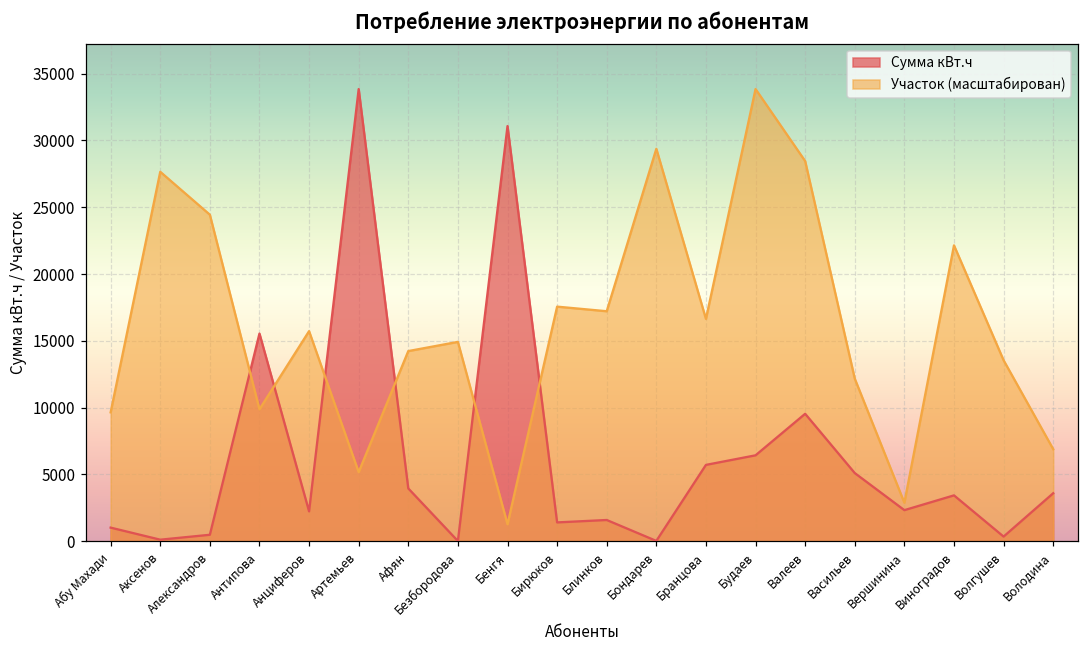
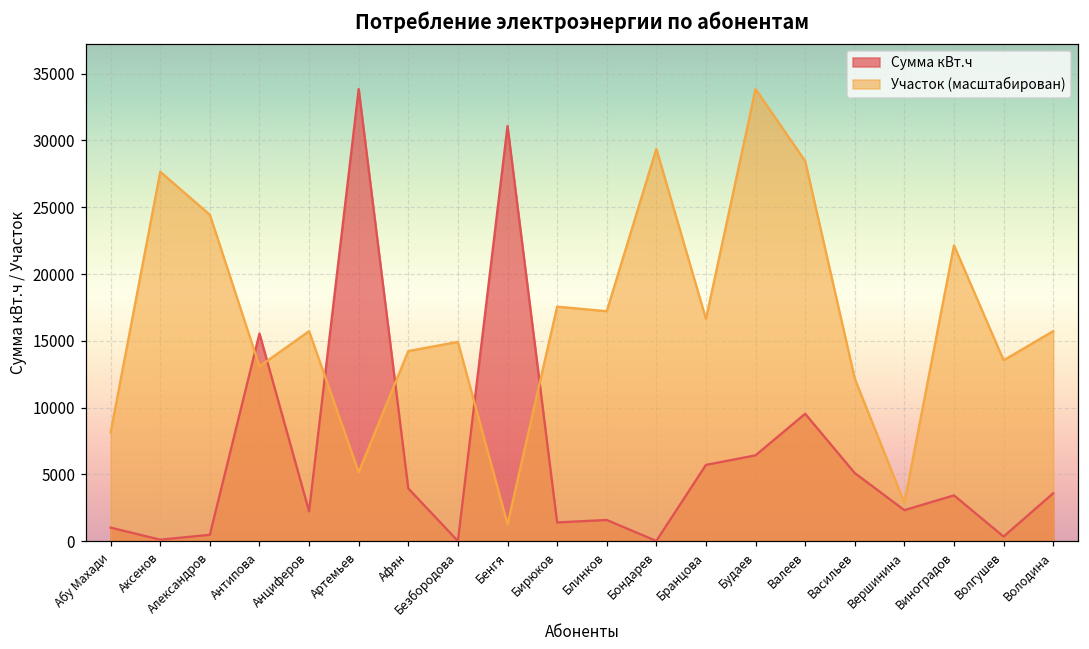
  {
    "Сумма кВт.ч": {
      "Абу Махади": 1000,
      "Аксенов": 100,
      "Александров": 500,
      "Антипова": 15500,
      "Анциферов": 2200,
      "Артемьев": 33900,
      "Афян": 3900,
      "Безбородова": 0,
      "Бенгя": 31100,
      "Бирюков": 1400,
      "Блинков": 1600,
      "Бондарев": 0,
      "Бранцова": 5700,
      "Будаев": 6400,
      "Валеев": 9500,
      "Васильев": 5100,
      "Вершинина": 2300,
      "Виноградов": 3400,
      "Волгушев": 300,
      "Володина": 3600
    },
    "Участок (масштабирован)": {
-     "Абу Махади": 9600,
+     "Абу Махади": 8100,
      "Аксенов": 27700,
      "Александров": 24400,
-     "Антипова": 9900,
+     "Антипова": 13100,
      "Анциферов": 15700,
      "Артемьев": 5200,
      "Афян": 14200,
      "Безбородова": 14900,
      "Бенгя": 1300,
      "Бирюков": 17600,
      "Блинков": 17200,
      "Бондарев": 29400,
      "Бранцова": 16600,
      "Будаев": 33900,
      "Валеев": 28500,
      "Васильев": 12200,
      "Вершинина": 2900,
      "Виноградов": 22100,
      "Волгушев": 13500,
-     "Володина": 6900
+     "Володина": 15700
    }
  }
